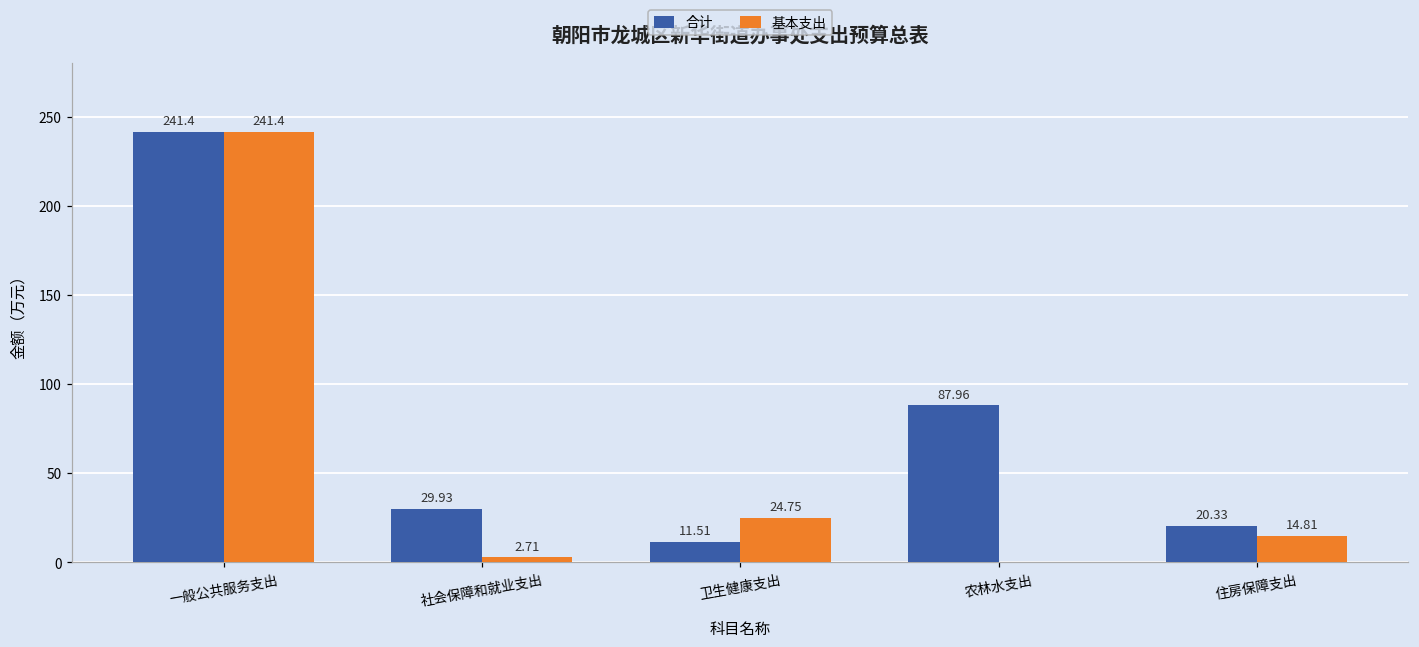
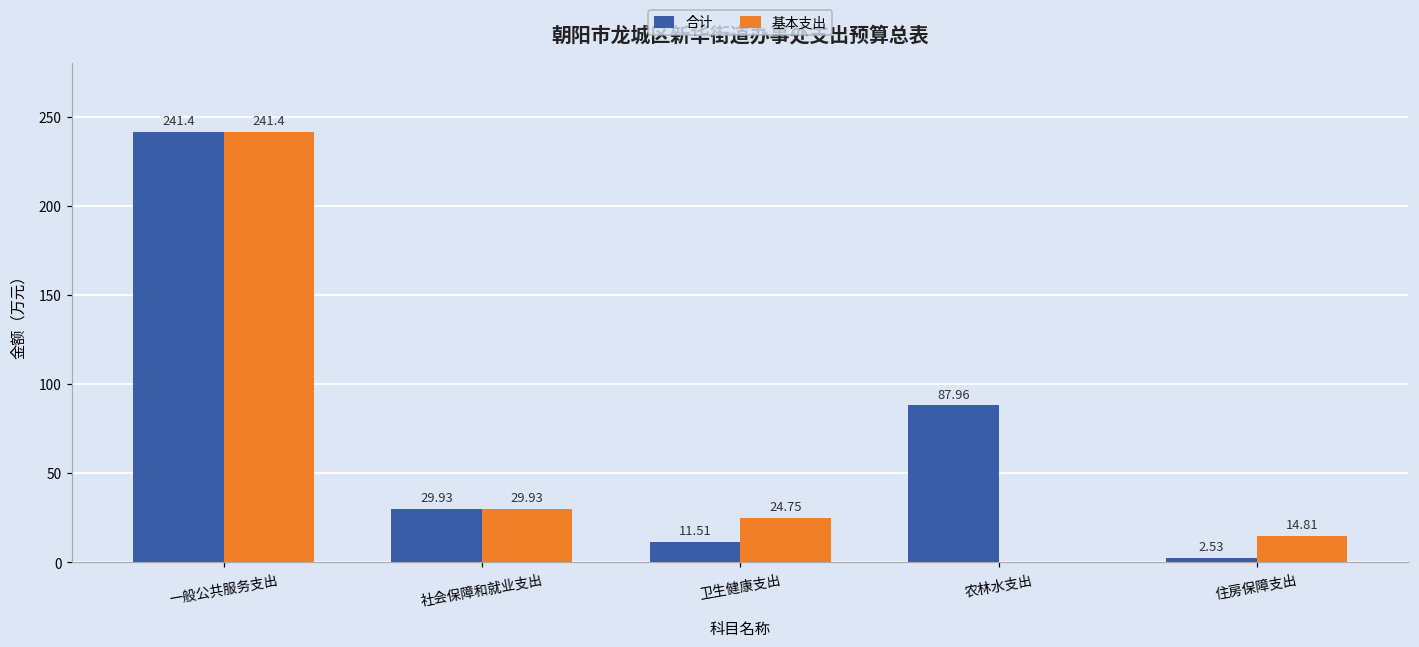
  {
    "合计": {
      "一般公共服务支出": 241.4,
      "社会保障和就业支出": 29.93,
      "卫生健康支出": 11.51,
      "农林水支出": 87.96,
-     "住房保障支出": 20.33
+     "住房保障支出": 2.53
    },
    "基本支出": {
      "一般公共服务支出": 241.4,
-     "社会保障和就业支出": 2.71,
+     "社会保障和就业支出": 29.93,
      "卫生健康支出": 24.75,
      "住房保障支出": 14.81
    }
  }
